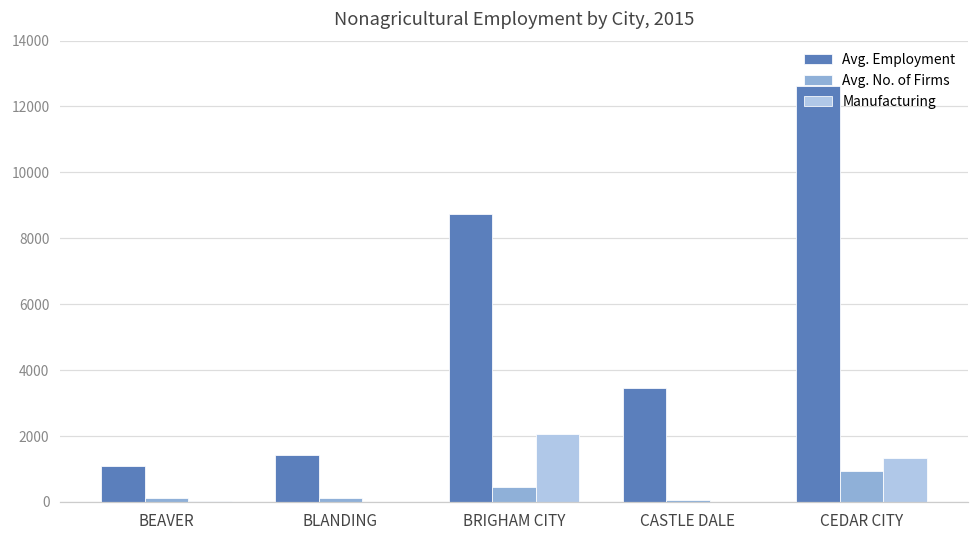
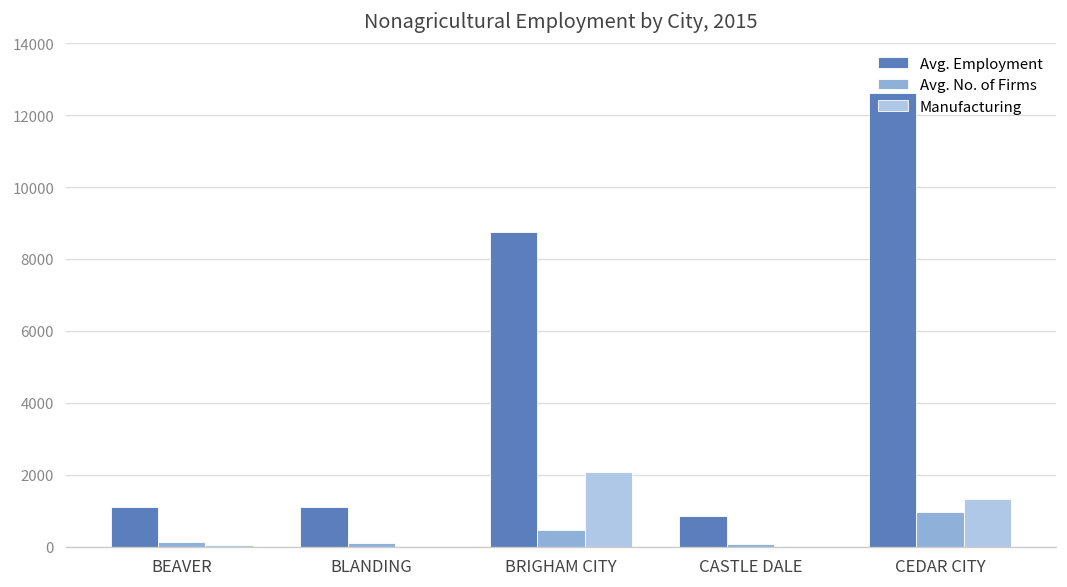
  {
    "Avg. Employment": {
      "BEAVER": 1100,
-     "BLANDING": 1400,
+     "BLANDING": 1100,
      "BRIGHAM CITY": 8700,
-     "CASTLE DALE": 3400,
+     "CASTLE DALE": 800,
      "CEDAR CITY": 12600
    }
  }
